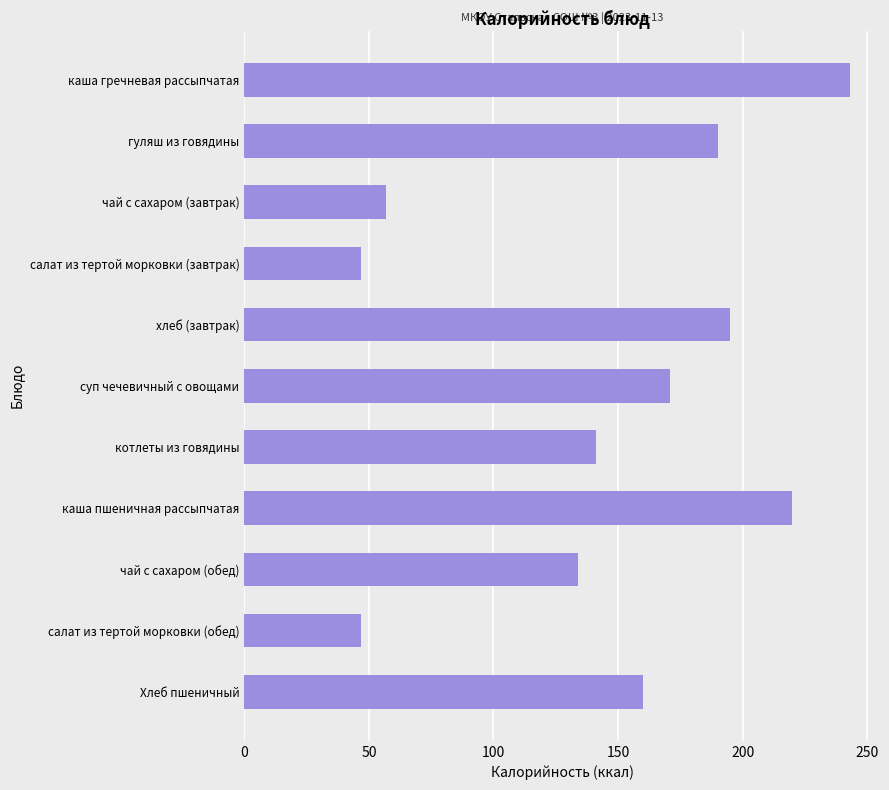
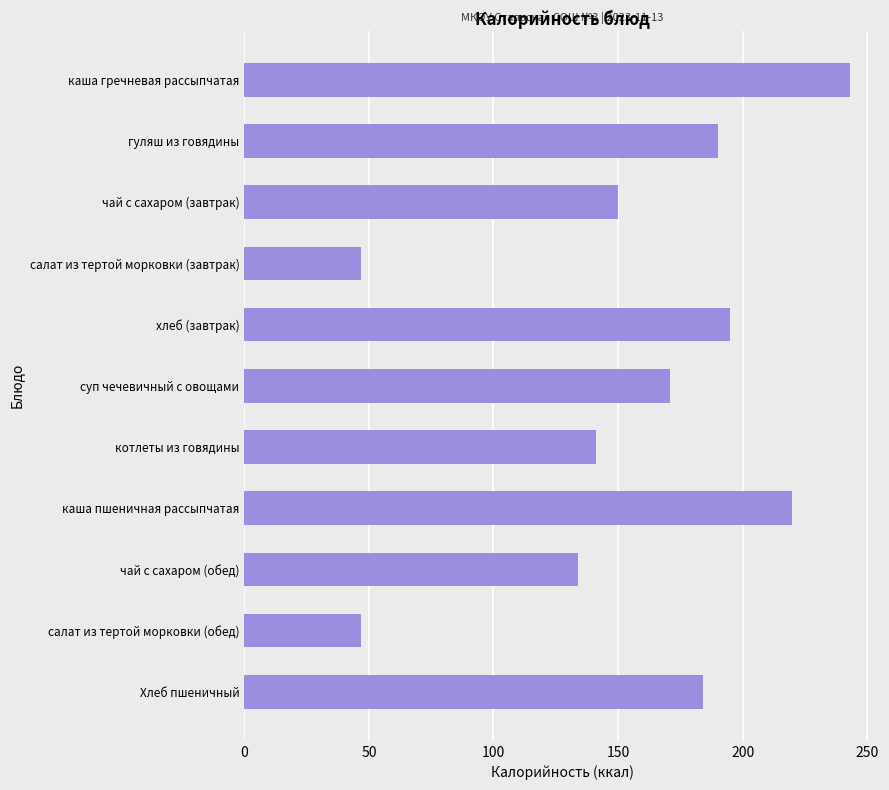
  {
    "каша гречневая рассыпчатая": 243,
    "гуляш из говядины": 190,
-   "чай с сахаром (завтрак)": 57,
+   "чай с сахаром (завтрак)": 150,
    "салат из тертой морковки (завтрак)": 47,
    "хлеб (завтрак)": 195,
    "суп чечевичный с овощами": 171,
    "котлеты из говядины": 141,
    "каша пшеничная рассыпчатая": 220,
    "чай с сахаром (обед)": 134,
    "салат из тертой морковки (обед)": 47,
-   "Хлеб пшеничный": 160
+   "Хлеб пшеничный": 184
  }
